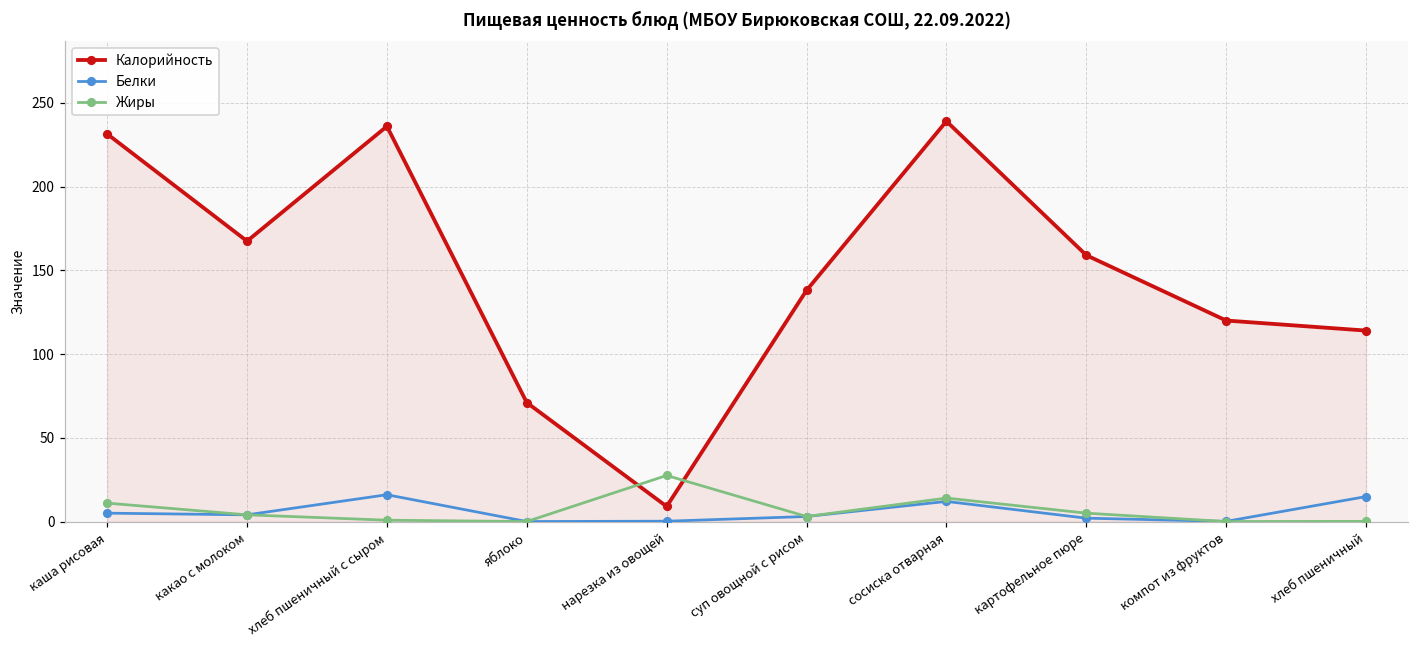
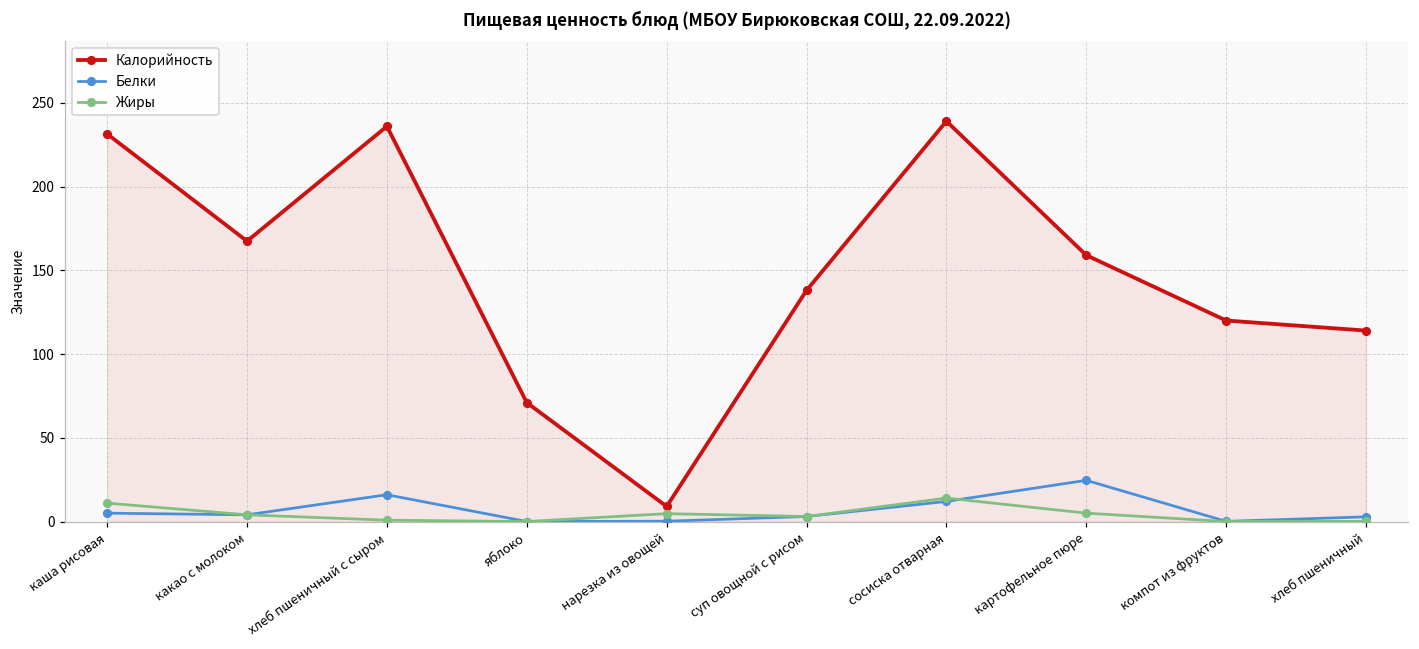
  {
    "Калорийность": {
      "каша рисовая": 231,
      "какао с молоком": 167,
      "хлеб пшеничный с сыром": 236,
      "яблоко": 71,
      "нарезка из овощей": 9,
      "суп овощной с рисом": 138,
      "сосиска отварная": 239,
      "картофельное пюре": 159,
      "компот из фруктов": 120,
      "хлеб пшеничный": 114
    },
    "Белки": {
      "каша рисовая": 5,
      "хлеб пшеничный с сыром": 16,
      "нарезка из овощей": 0,
      "сосиска отварная": 12,
-     "картофельное пюре": 2,
-     "хлеб пшеничный": 15
+     "картофельное пюре": 25,
+     "хлеб пшеничный": 3
    },
    "Жиры": {
      "каша рисовая": 11,
      "хлеб пшеничный с сыром": 1,
-     "нарезка из овощей": 28,
+     "нарезка из овощей": 5,
      "сосиска отварная": 14,
      "картофельное пюре": 5,
      "хлеб пшеничный": 0
    }
  }
